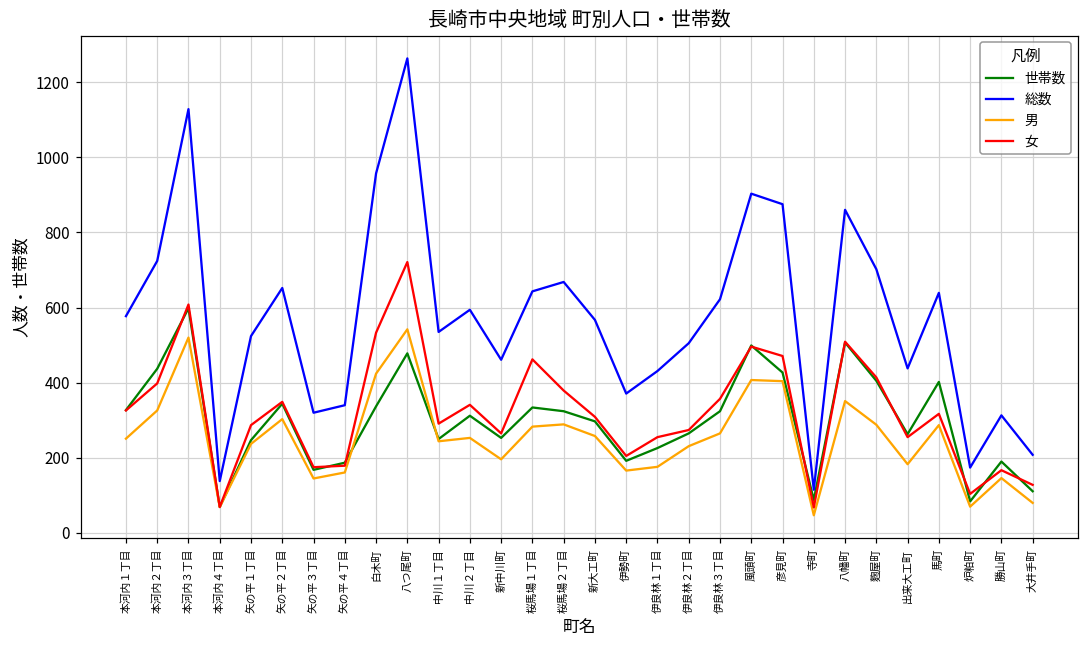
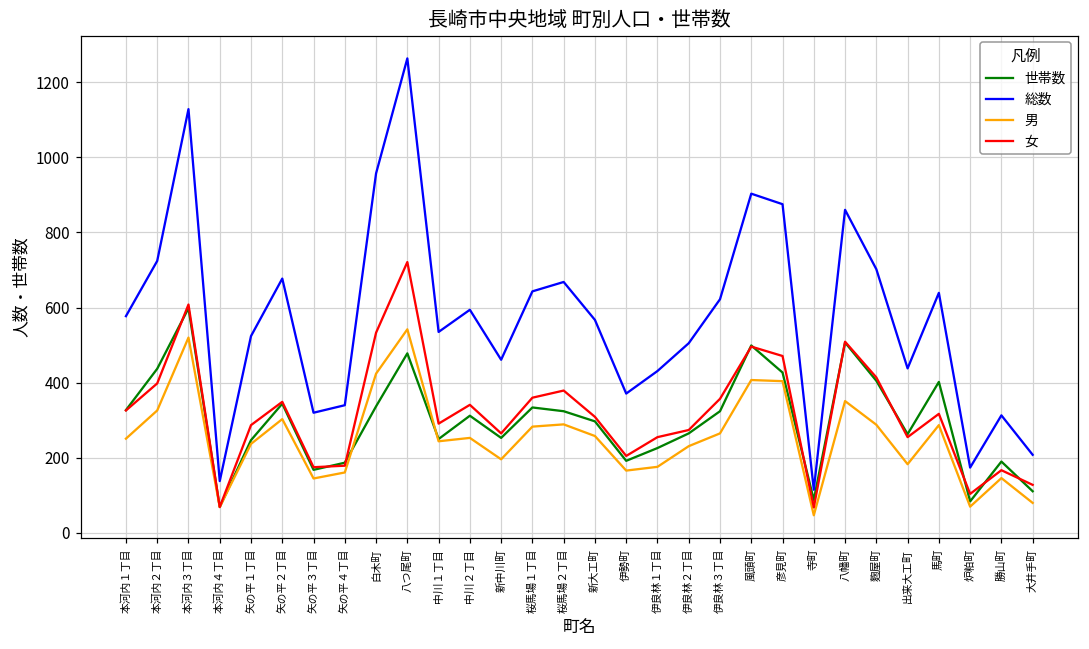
  {
    "世帯数": {
      "本河内２丁目": 440,
      "本河内３丁目": 600,
      "矢の平１丁目": 250,
      "矢の平４丁目": 190,
      "白木町": 340,
      "八つ尾町": 480,
      "中川２丁目": 310,
      "新中川町": 250,
      "桜馬場１丁目": 330,
      "桜馬場２丁目": 320,
      "新大工町": 300,
      "伊勢町": 190,
      "伊良林１丁目": 230,
      "伊良林２丁目": 270,
      "伊良林３丁目": 320,
      "彦見町": 430,
      "寺町": 90,
      "麴屋町": 410,
      "出来大工町": 260,
      "馬町": 400,
      "炉粕町": 80,
      "勝山町": 190,
      "大井手町": 110
    },
    "総数": {
      "本河内１丁目": 580,
      "本河内２丁目": 720,
      "本河内３丁目": 1130,
      "本河内４丁目": 140,
      "矢の平１丁目": 520,
-     "矢の平２丁目": 650,
+     "矢の平２丁目": 680,
      "矢の平３丁目": 320,
      "矢の平４丁目": 340,
      "白木町": 960,
      "八つ尾町": 1260,
      "中川１丁目": 540,
      "中川２丁目": 590,
      "新中川町": 460,
      "桜馬場１丁目": 640,
      "桜馬場２丁目": 670,
      "新大工町": 570,
      "伊勢町": 370,
      "伊良林１丁目": 430,
      "伊良林２丁目": 510,
      "伊良林３丁目": 620,
      "風頭町": 900,
      "彦見町": 880,
      "寺町": 120,
      "八幡町": 860,
      "麴屋町": 700,
      "出来大工町": 440,
      "馬町": 640,
      "炉粕町": 170,
      "勝山町": 310,
      "大井手町": 210
    },
    "男": {
      "本河内１丁目": 250,
      "本河内２丁目": 330,
      "本河内３丁目": 520,
      "矢の平１丁目": 240,
      "矢の平２丁目": 300,
      "矢の平３丁目": 150,
      "矢の平４丁目": 160,
      "白木町": 420,
      "八つ尾町": 540,
      "中川２丁目": 250,
      "新中川町": 200,
      "桜馬場１丁目": 280,
      "桜馬場２丁目": 290,
      "新大工町": 260,
      "伊勢町": 170,
      "伊良林１丁目": 180,
      "伊良林２丁目": 230,
      "伊良林３丁目": 270,
      "風頭町": 410,
      "彦見町": 400,
      "寺町": 50,
      "八幡町": 350,
      "麴屋町": 290,
      "出来大工町": 180,
      "馬町": 290,
      "炉粕町": 70,
      "勝山町": 150,
      "大井手町": 80
    },
    "女": {
      "本河内２丁目": 400,
      "本河内３丁目": 610,
      "矢の平１丁目": 290,
      "矢の平４丁目": 180,
      "白木町": 530,
      "八つ尾町": 720,
      "中川１丁目": 290,
      "中川２丁目": 340,
      "新中川町": 270,
-     "桜馬場１丁目": 460,
+     "桜馬場１丁目": 360,
      "桜馬場２丁目": 380,
      "新大工町": 310,
      "伊勢町": 210,
      "伊良林１丁目": 260,
      "伊良林２丁目": 270,
      "伊良林３丁目": 360,
      "彦見町": 470,
      "寺町": 70,
      "麴屋町": 410,
      "出来大工町": 260,
      "馬町": 320,
      "炉粕町": 100,
      "勝山町": 170,
      "大井手町": 130
    }
  }
